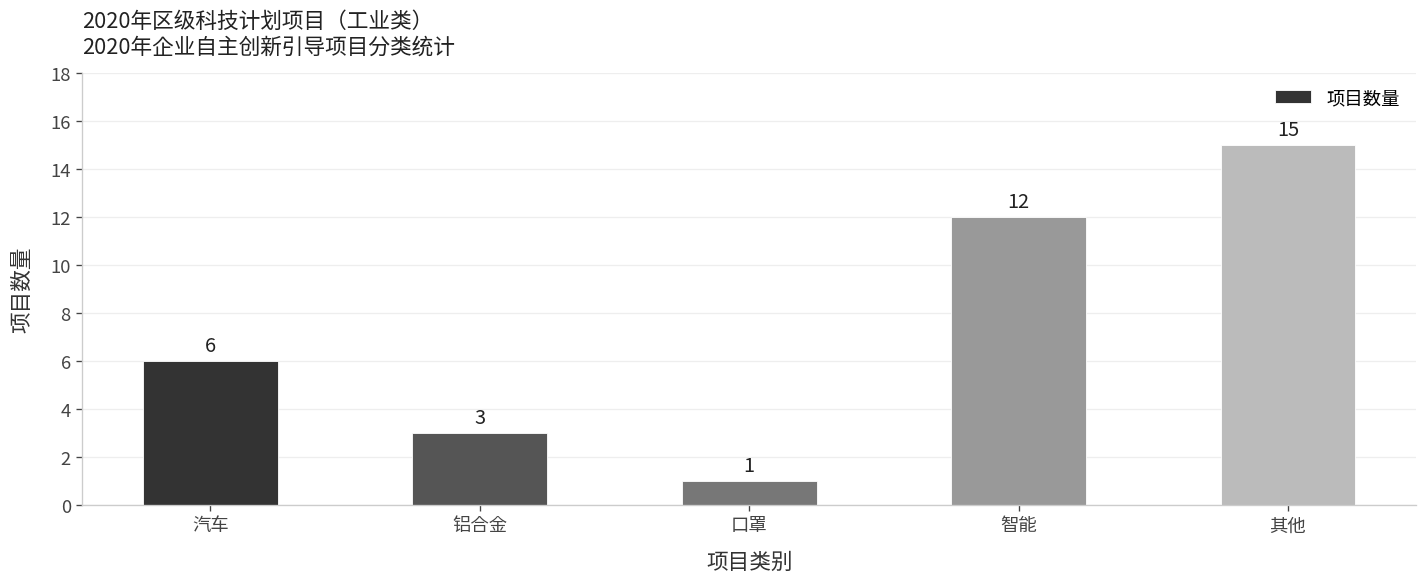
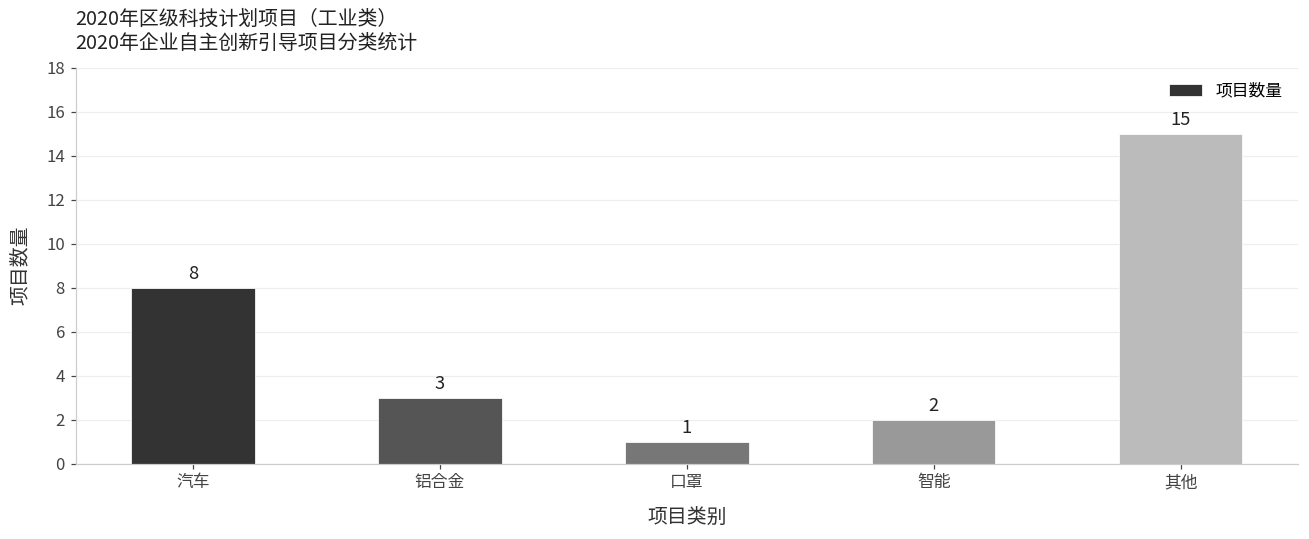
  {
-   "汽车": 6,
+   "汽车": 8,
    "铝合金": 3,
    "口罩": 1,
-   "智能": 12,
+   "智能": 2,
    "其他": 15
  }
